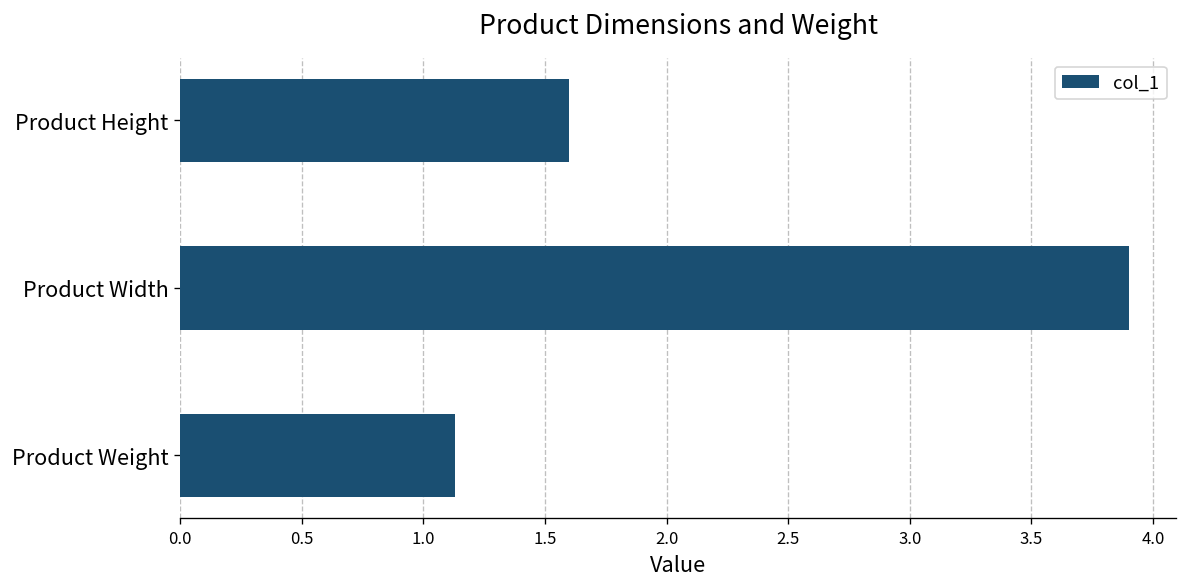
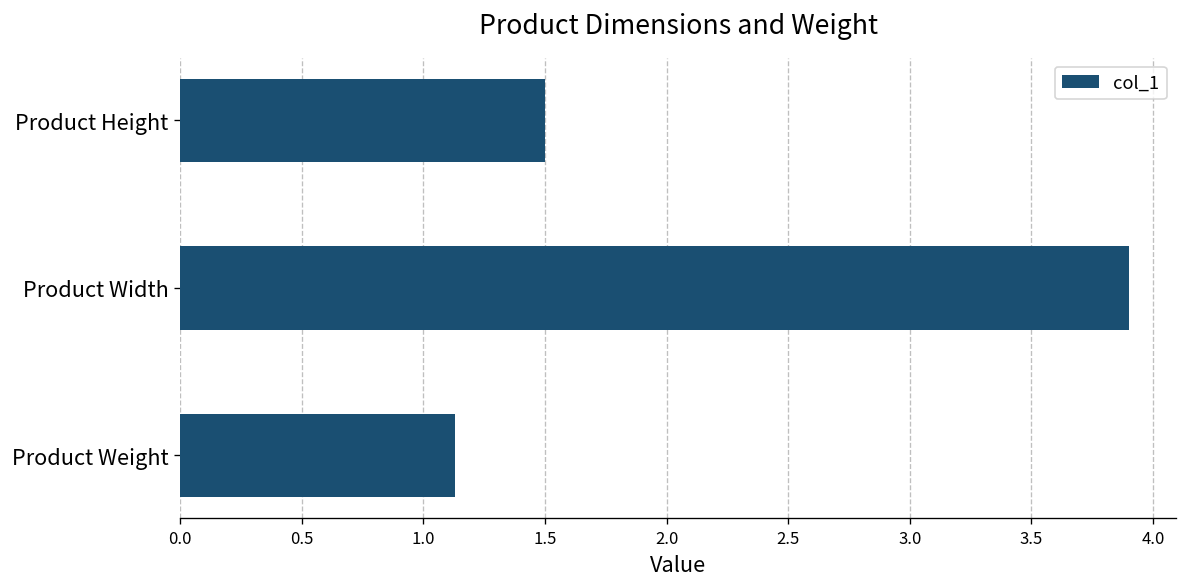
  {
-   "Product Height": 1.6,
+   "Product Height": 1.5,
    "Product Width": 3.9,
    "Product Weight": 1.13
  }
